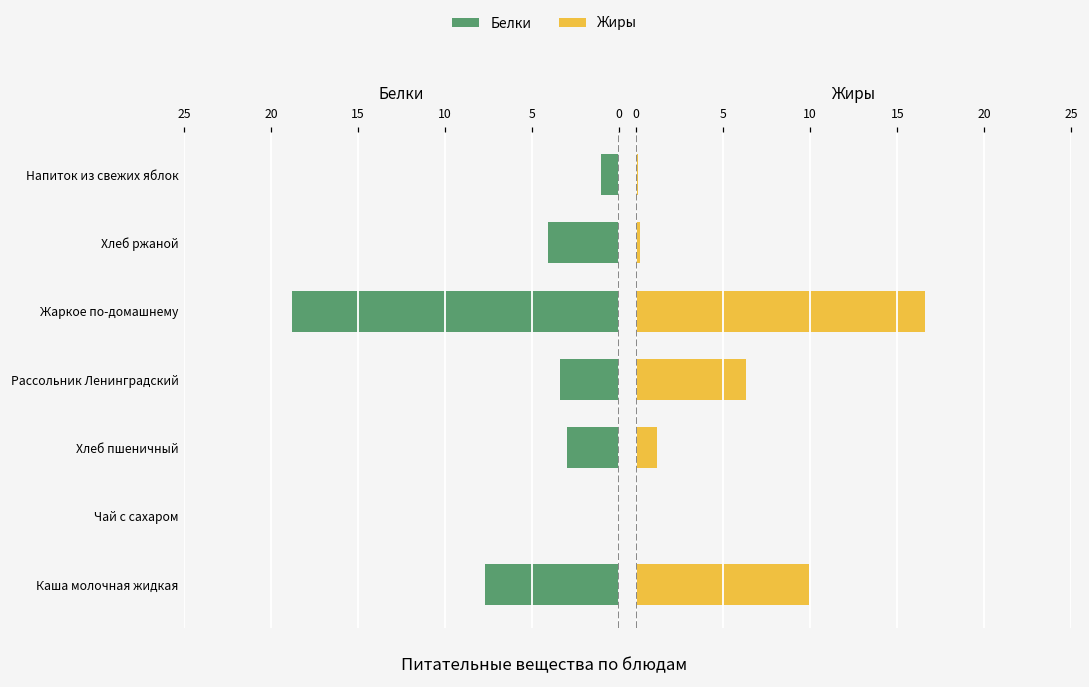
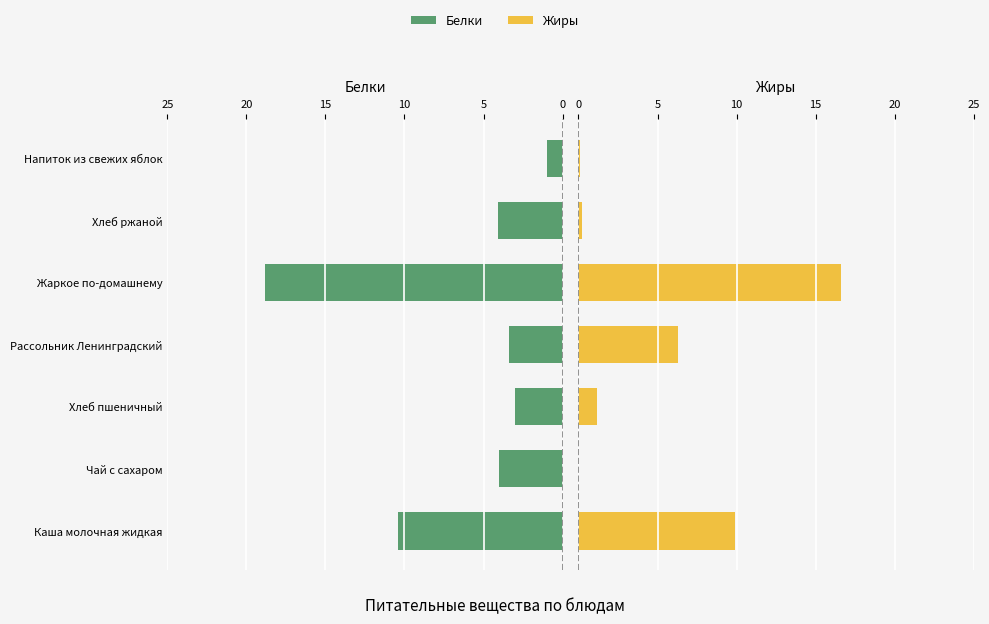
  {
    "Белки": {
      "Напиток из свежих яблок": 1.0,
      "Хлеб ржаной": 4.1,
      "Жаркое по-домашнему": 18.8,
      "Рассольник Ленинградский": 3.4,
      "Хлеб пшеничный": 3.0,
-     "Чай с сахаром": 0,
-     "Каша молочная жидкая": 7.7
+     "Чай с сахаром": 4,
+     "Каша молочная жидкая": 10.4
    }
  }
